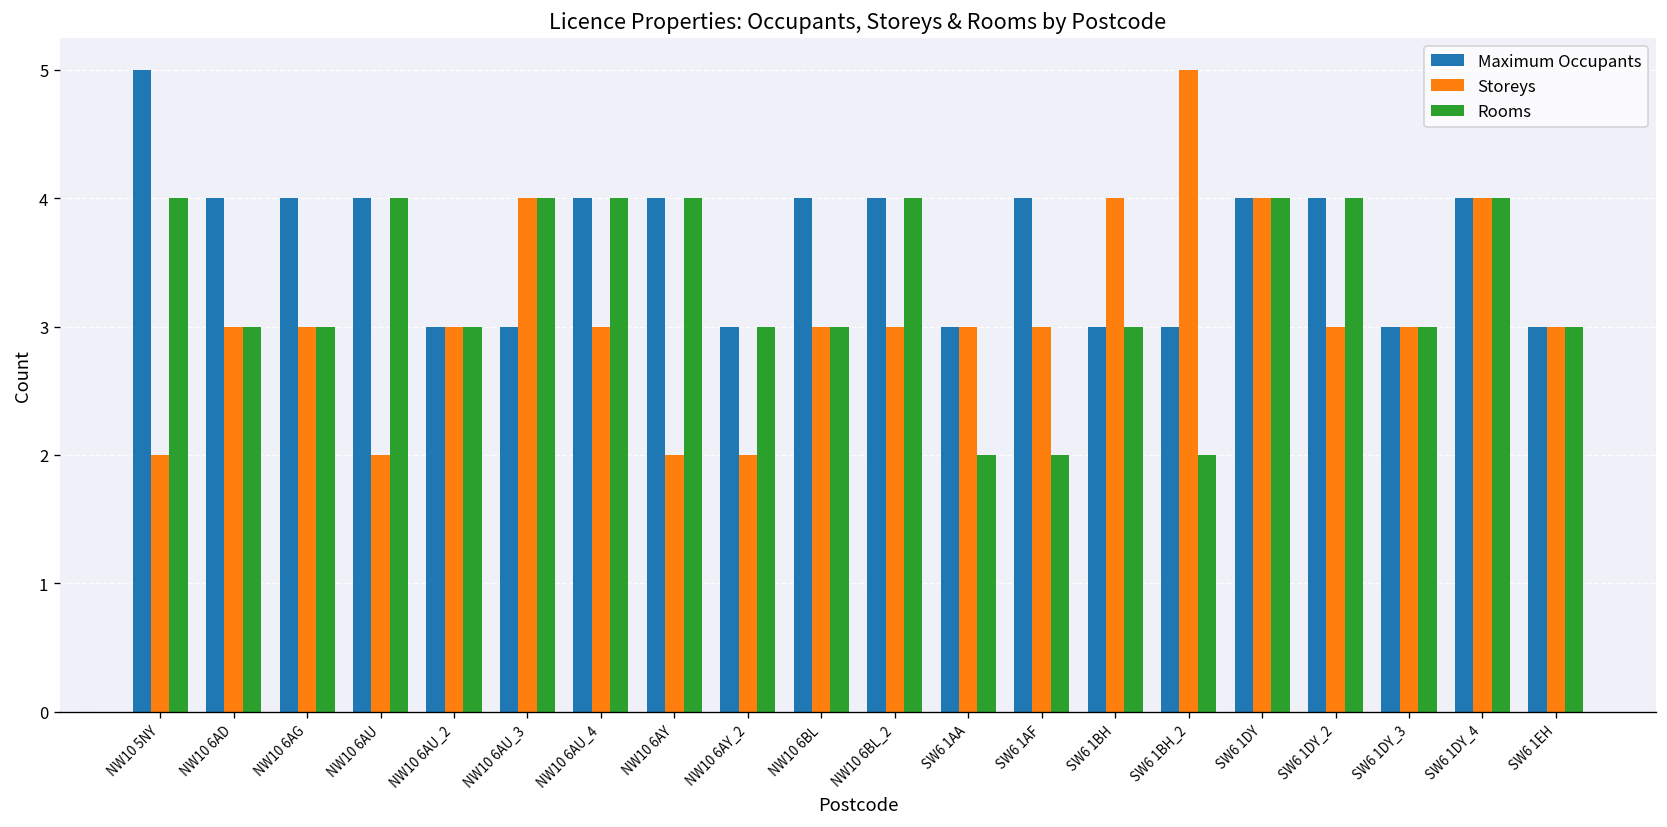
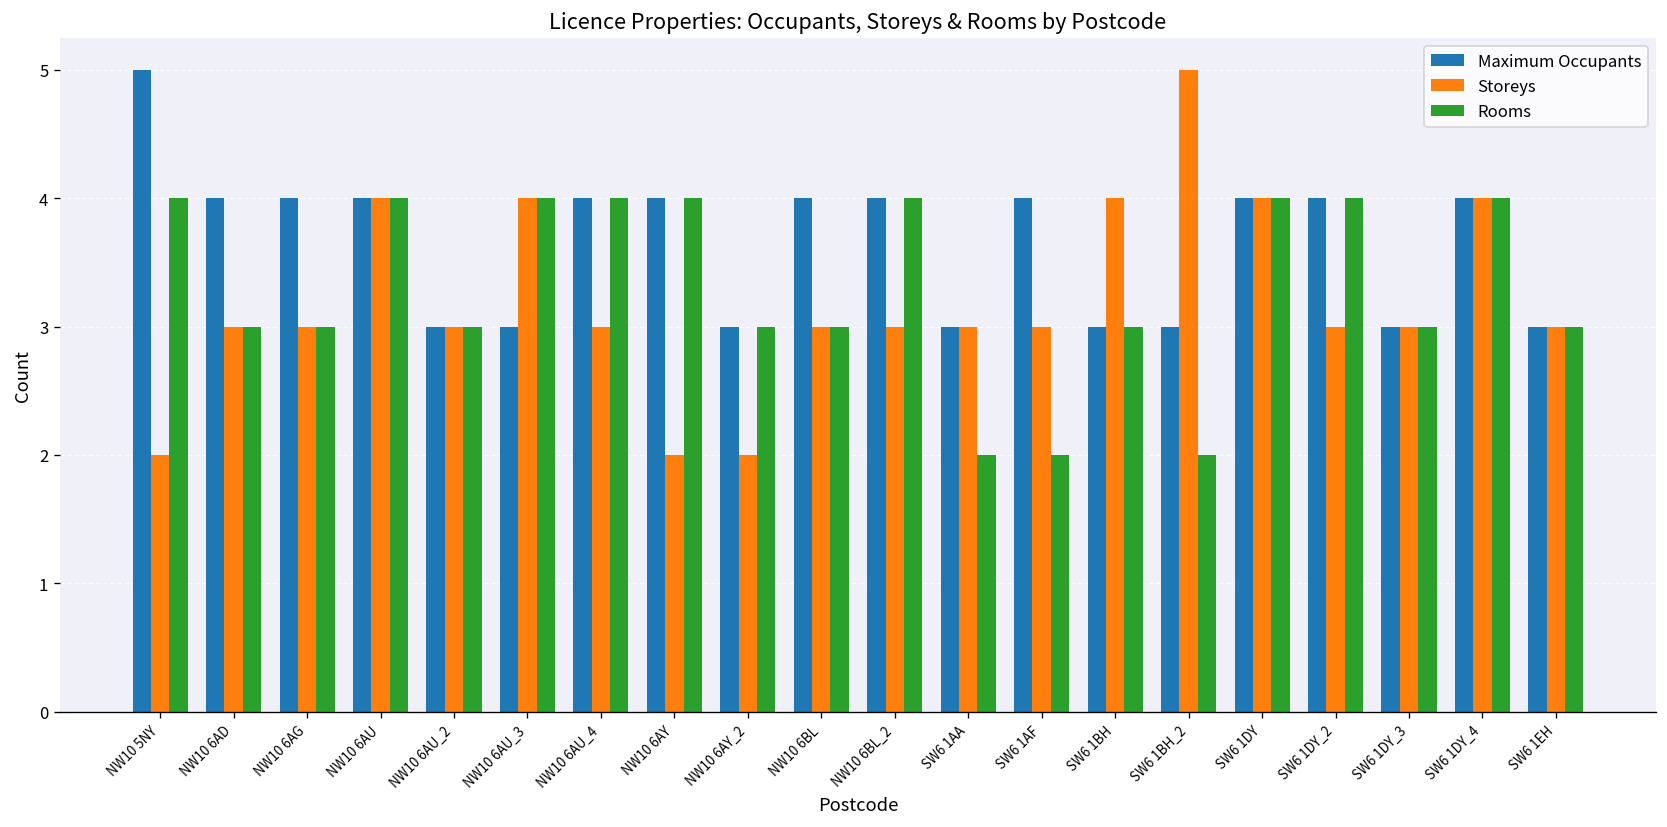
  {
    "Maximum Occupants": {
      "NW10 5NY": 5,
      "NW10 6AD": 4,
      "NW10 6AG": 4,
      "NW10 6AU": 4,
      "NW10 6AU_2": 3,
      "NW10 6AU_3": 3,
      "NW10 6AU_4": 4,
      "NW10 6AY": 4,
      "NW10 6AY_2": 3,
      "NW10 6BL": 4,
      "NW10 6BL_2": 4,
      "SW6 1AA": 3,
      "SW6 1AF": 4,
      "SW6 1BH": 3,
      "SW6 1BH_2": 3,
      "SW6 1DY": 4,
      "SW6 1DY_2": 4,
      "SW6 1DY_3": 3,
      "SW6 1DY_4": 4,
      "SW6 1EH": 3
    },
    "Storeys": {
      "NW10 5NY": 2,
      "NW10 6AD": 3,
      "NW10 6AG": 3,
-     "NW10 6AU": 2,
+     "NW10 6AU": 4,
      "NW10 6AU_2": 3,
      "NW10 6AU_3": 4,
      "NW10 6AU_4": 3,
      "NW10 6AY": 2,
      "NW10 6AY_2": 2,
      "NW10 6BL": 3,
      "NW10 6BL_2": 3,
      "SW6 1AA": 3,
      "SW6 1AF": 3,
      "SW6 1BH": 4,
      "SW6 1BH_2": 5,
      "SW6 1DY": 4,
      "SW6 1DY_2": 3,
      "SW6 1DY_3": 3,
      "SW6 1DY_4": 4,
      "SW6 1EH": 3
    },
    "Rooms": {
      "NW10 5NY": 4,
      "NW10 6AD": 3,
      "NW10 6AG": 3,
      "NW10 6AU": 4,
      "NW10 6AU_2": 3,
      "NW10 6AU_3": 4,
      "NW10 6AU_4": 4,
      "NW10 6AY": 4,
      "NW10 6AY_2": 3,
      "NW10 6BL": 3,
      "NW10 6BL_2": 4,
      "SW6 1AA": 2,
      "SW6 1AF": 2,
      "SW6 1BH": 3,
      "SW6 1BH_2": 2,
      "SW6 1DY": 4,
      "SW6 1DY_2": 4,
      "SW6 1DY_3": 3,
      "SW6 1DY_4": 4,
      "SW6 1EH": 3
    }
  }
